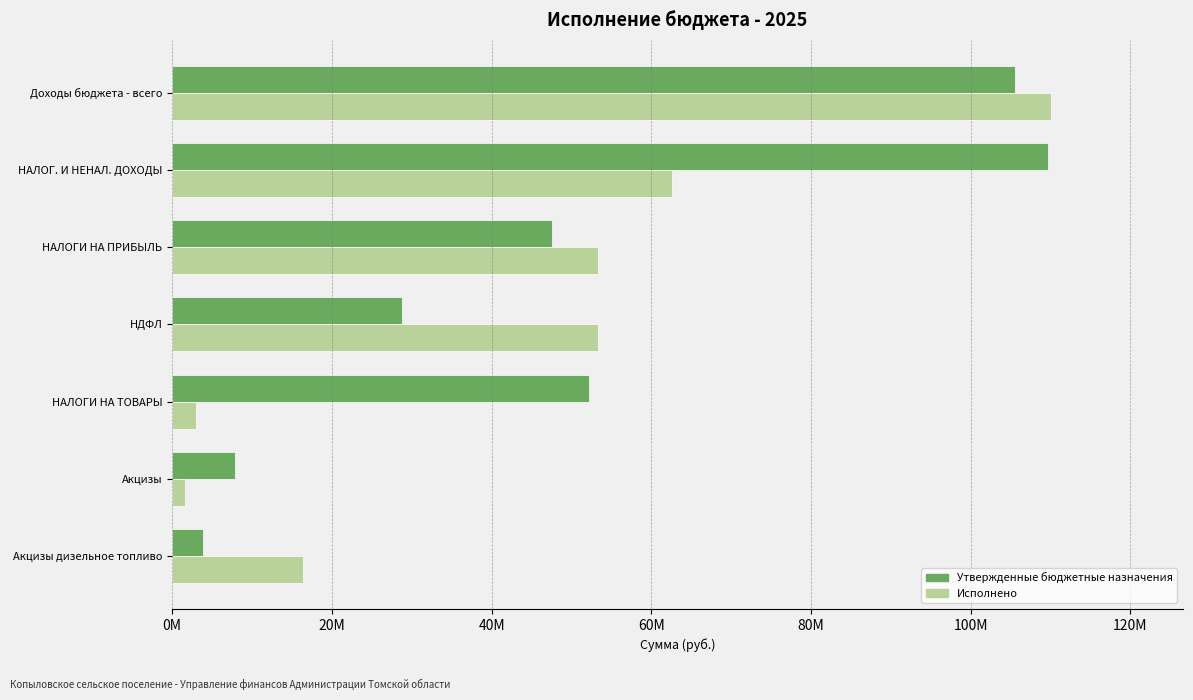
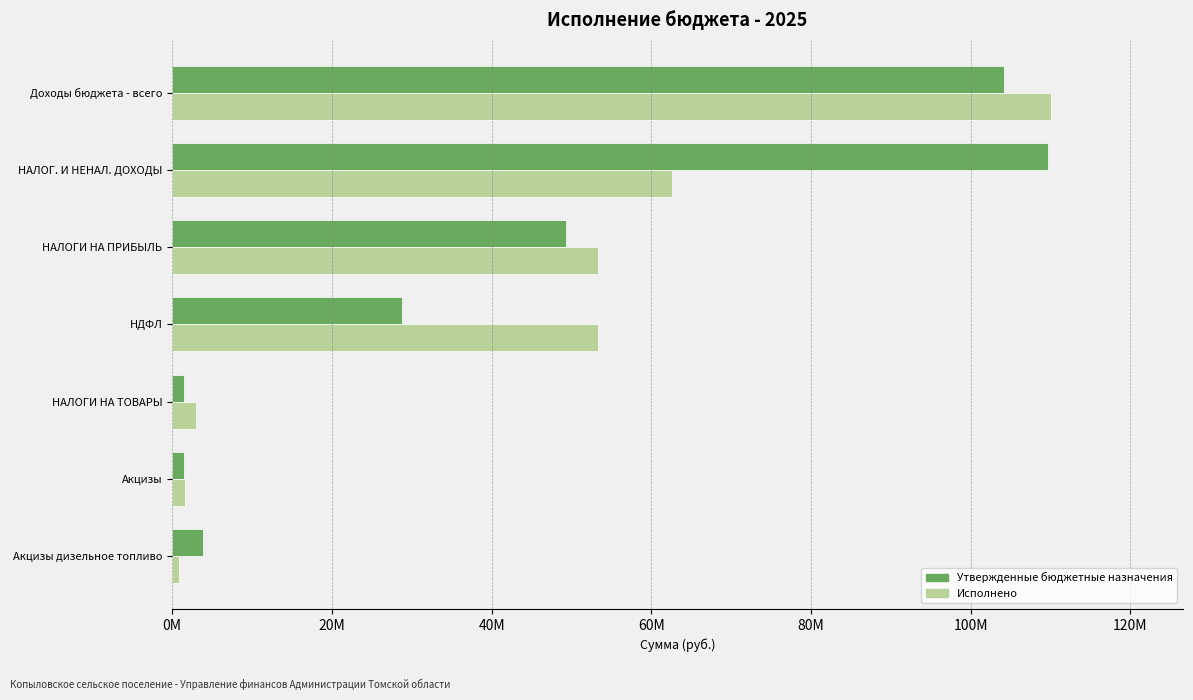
  {
    "Утвержденные бюджетные назначения": {
-     "Доходы бюджета - всего": 106000000,
+     "Доходы бюджета - всего": 104000000,
      "НАЛОГ. И НЕНАЛ. ДОХОДЫ": 110000000,
-     "НАЛОГИ НА ПРИБЫЛЬ": 48000000,
+     "НАЛОГИ НА ПРИБЫЛЬ": 49000000,
      "НДФЛ": 29000000,
-     "НАЛОГИ НА ТОВАРЫ": 52000000,
-     "Акцизы": 8000000,
+     "НАЛОГИ НА ТОВАРЫ": 2000000,
+     "Акцизы": 2000000,
      "Акцизы дизельное топливо": 4000000
    },
    "Исполнено": {
      "Доходы бюджета - всего": 110000000,
      "НАЛОГ. И НЕНАЛ. ДОХОДЫ": 63000000,
      "НАЛОГИ НА ПРИБЫЛЬ": 53000000,
      "НДФЛ": 53000000,
      "НАЛОГИ НА ТОВАРЫ": 3000000,
      "Акцизы": 2000000,
-     "Акцизы дизельное топливо": 16000000
+     "Акцизы дизельное топливо": 1000000
    }
  }
